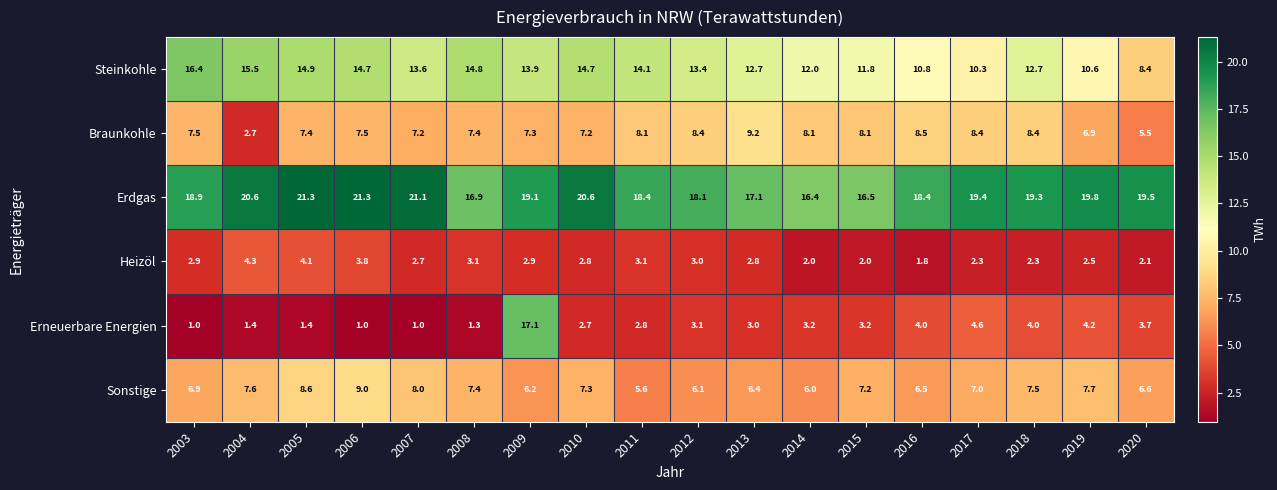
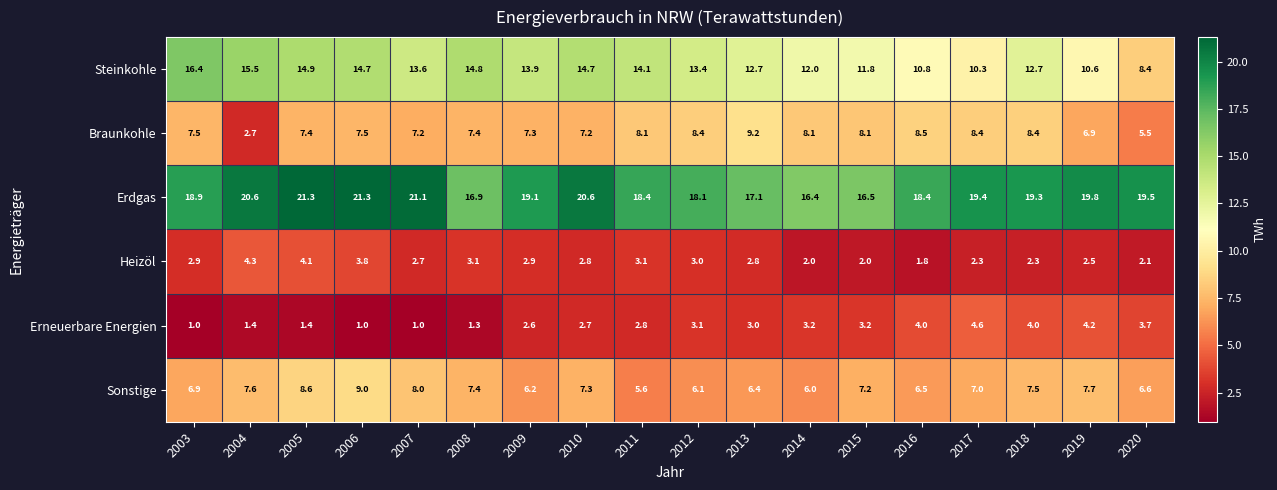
  {
    "Steinkohle": {
      "2003": 16.4,
      "2004": 15.5,
      "2005": 14.9,
      "2006": 14.7,
      "2007": 13.6,
      "2008": 14.8,
      "2009": 13.9,
      "2010": 14.7,
      "2011": 14.1,
      "2012": 13.4,
      "2013": 12.7,
      "2014": 12.0,
      "2015": 11.8,
      "2016": 10.8,
      "2017": 10.3,
      "2018": 12.7,
      "2019": 10.6,
      "2020": 8.4
    },
    "Braunkohle": {
      "2003": 7.5,
      "2004": 2.7,
      "2005": 7.4,
      "2006": 7.5,
      "2007": 7.2,
      "2008": 7.4,
      "2009": 7.3,
      "2010": 7.2,
      "2011": 8.1,
      "2012": 8.4,
      "2013": 9.2,
      "2014": 8.1,
      "2015": 8.1,
      "2016": 8.5,
      "2017": 8.4,
      "2018": 8.4,
      "2019": 6.9,
      "2020": 5.5
    },
    "Erdgas": {
      "2003": 18.9,
      "2004": 20.6,
      "2005": 21.3,
      "2006": 21.3,
      "2007": 21.1,
      "2008": 16.9,
      "2009": 19.1,
      "2010": 20.6,
      "2011": 18.4,
      "2012": 18.1,
      "2013": 17.1,
      "2014": 16.4,
      "2015": 16.5,
      "2016": 18.4,
      "2017": 19.4,
      "2018": 19.3,
      "2019": 19.8,
      "2020": 19.5
    },
    "Heizöl": {
      "2003": 2.9,
      "2004": 4.3,
      "2005": 4.1,
      "2006": 3.8,
      "2007": 2.7,
      "2008": 3.1,
      "2009": 2.9,
      "2010": 2.8,
      "2011": 3.1,
      "2012": 3.0,
      "2013": 2.8,
      "2014": 2.0,
      "2015": 2.0,
      "2016": 1.8,
      "2017": 2.3,
      "2018": 2.3,
      "2019": 2.5,
      "2020": 2.1
    },
    "Erneuerbare Energien": {
      "2003": 1.0,
      "2004": 1.4,
      "2005": 1.4,
      "2006": 1.0,
      "2007": 1.0,
      "2008": 1.3,
-     "2009": 17.1,
+     "2009": 2.6,
      "2010": 2.7,
      "2011": 2.8,
      "2012": 3.1,
      "2013": 3.0,
      "2014": 3.2,
      "2015": 3.2,
      "2016": 4.0,
      "2017": 4.6,
      "2018": 4.0,
      "2019": 4.2,
      "2020": 3.7
    },
    "Sonstige": {
      "2003": 6.9,
      "2004": 7.6,
      "2005": 8.6,
      "2006": 9.0,
      "2007": 8.0,
      "2008": 7.4,
      "2009": 6.2,
      "2010": 7.3,
      "2011": 5.6,
      "2012": 6.1,
      "2013": 6.4,
      "2014": 6.0,
      "2015": 7.2,
      "2016": 6.5,
      "2017": 7.0,
      "2018": 7.5,
      "2019": 7.7,
      "2020": 6.6
    }
  }
